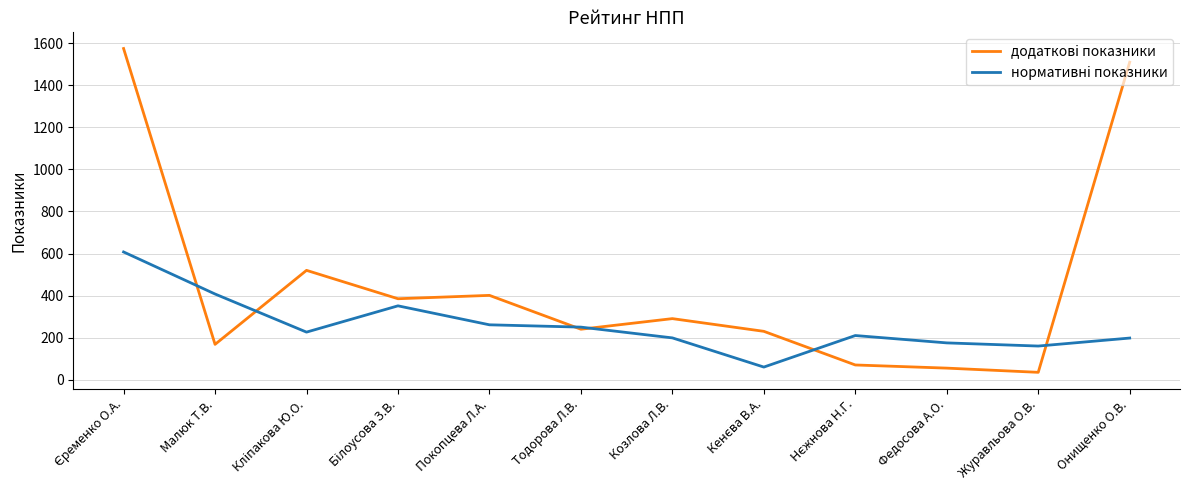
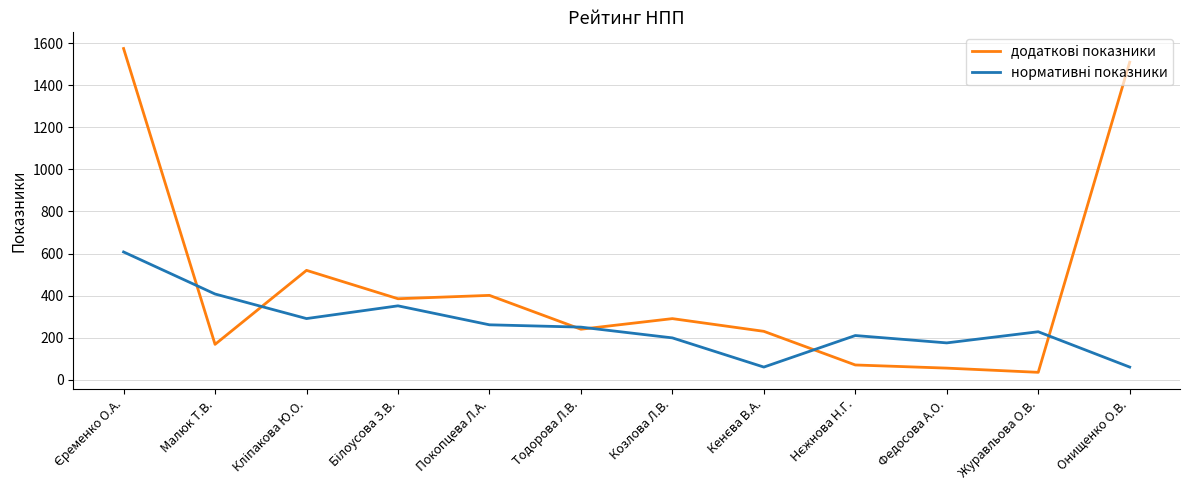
  {
    "додаткові показники": {
      "Єременко О.А.": 1580,
      "Малюк Т.В.": 170,
      "Кліпакова Ю.О.": 520,
      "Білоусова З.В.": 390,
      "Покопцева Л.А.": 400,
      "Козлова Л.В.": 290,
      "Кенєва В.А.": 230,
      "Нєжнова Н.Г.": 70,
      "Федосова А.О.": 60,
      "Журавльова О.В.": 40
    },
    "нормативні показники": {
      "Єременко О.А.": 610,
      "Малюк Т.В.": 410,
-     "Кліпакова Ю.О.": 230,
+     "Кліпакова Ю.О.": 290,
      "Білоусова З.В.": 350,
      "Покопцева Л.А.": 260,
      "Козлова Л.В.": 200,
      "Кенєва В.А.": 60,
      "Нєжнова Н.Г.": 210,
      "Федосова А.О.": 180,
-     "Журавльова О.В.": 160,
-     "Онищенко О.В.": 200
+     "Журавльова О.В.": 230,
+     "Онищенко О.В.": 60
    }
  }
